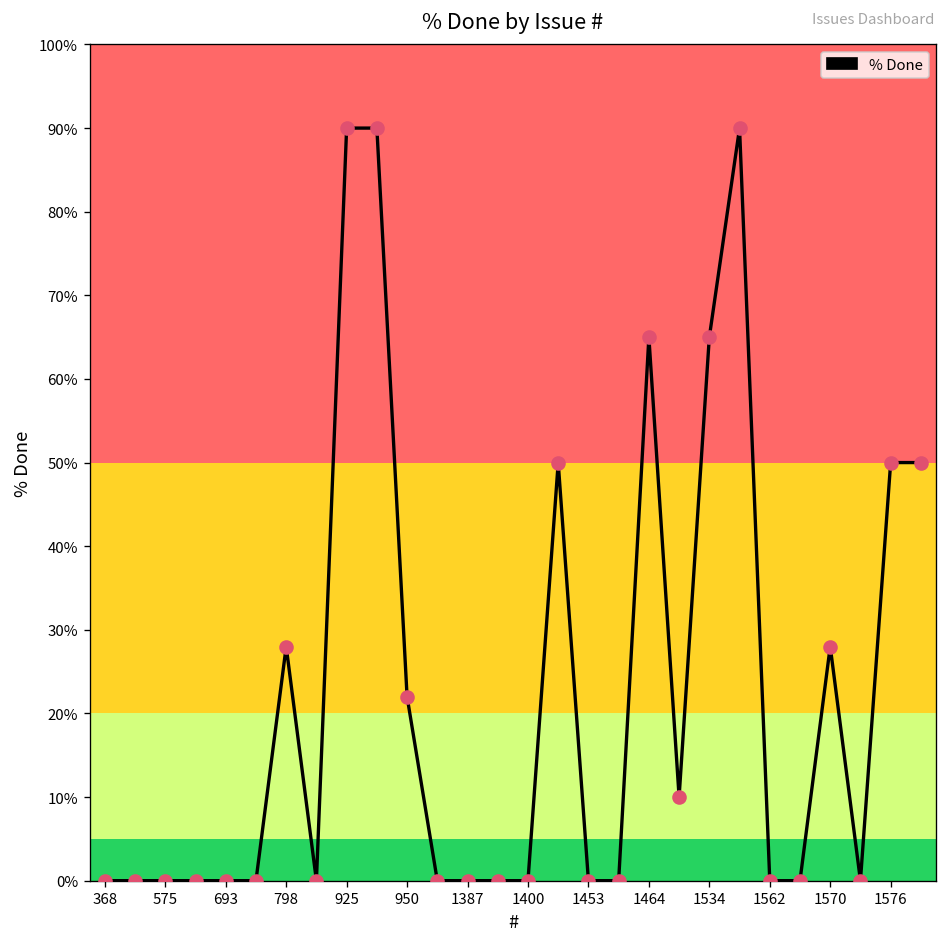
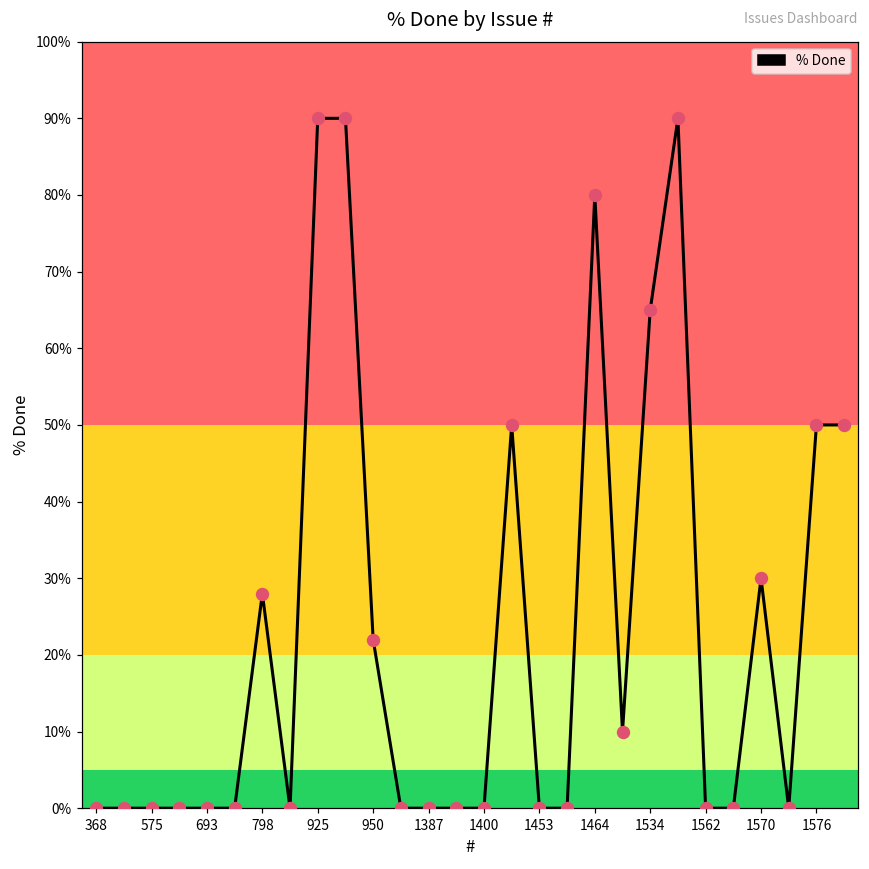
  {
    "368": "0%",
    "575": "0%",
    "693": "0%",
    "798": "28%",
    "925": "90%",
    "950": "22%",
    "1387": "0%",
    "1400": "0%",
    "1453": "0%",
-   "1464": "65%",
+   "1464": "80%",
    "1534": "65%",
    "1562": "0%",
-   "1570": "28%",
+   "1570": "30%",
    "1576": "50%"
  }
